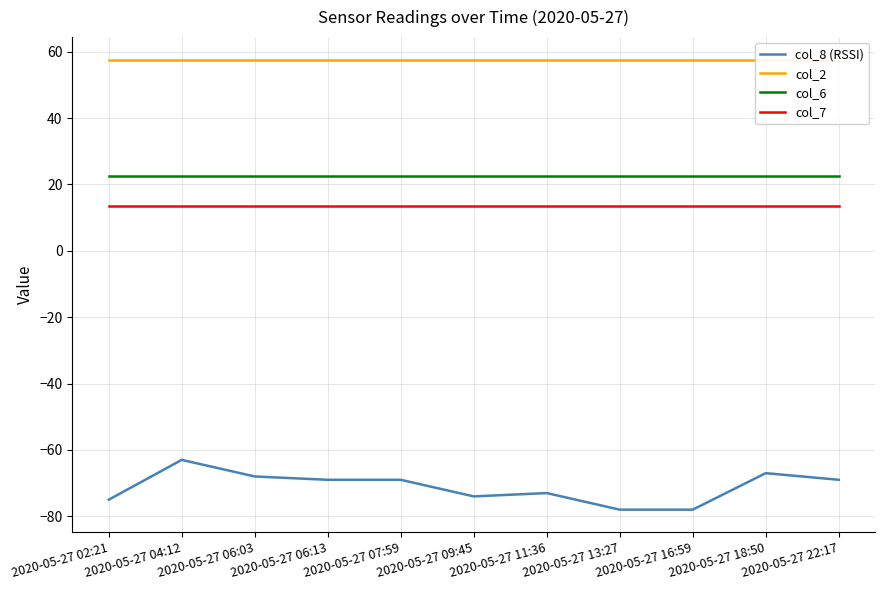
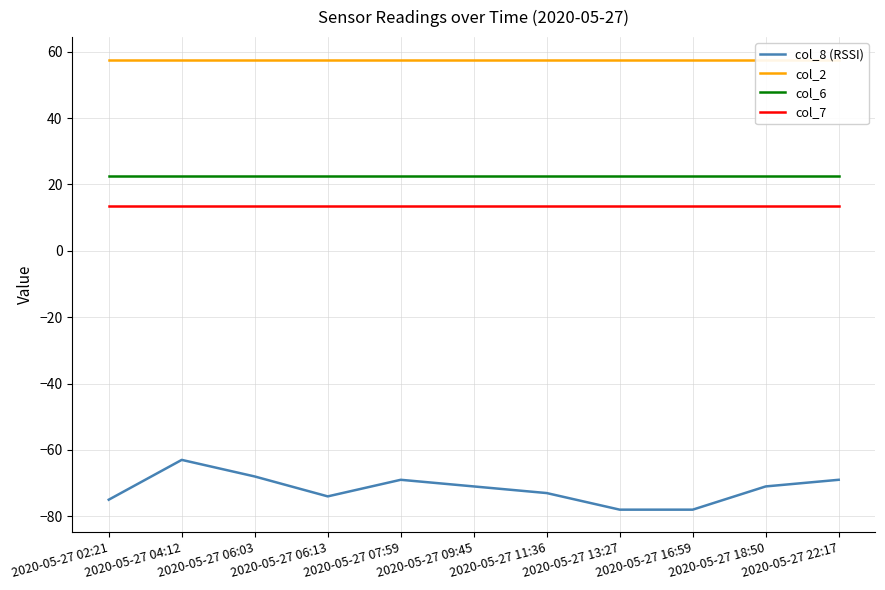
  {
    "col_8 (RSSI)": {
      "2020-05-27 02:21": -75,
      "2020-05-27 04:12": -63,
      "2020-05-27 06:03": -68,
-     "2020-05-27 06:13": -69,
+     "2020-05-27 06:13": -74,
      "2020-05-27 07:59": -69,
-     "2020-05-27 09:45": -74,
+     "2020-05-27 09:45": -71,
      "2020-05-27 11:36": -73,
      "2020-05-27 13:27": -78,
      "2020-05-27 16:59": -78,
-     "2020-05-27 18:50": -67,
+     "2020-05-27 18:50": -71,
      "2020-05-27 22:17": -69
    },
    "col_2": {
      "2020-05-27 02:21": 58,
      "2020-05-27 04:12": 58,
      "2020-05-27 06:03": 58,
      "2020-05-27 06:13": 58,
      "2020-05-27 07:59": 58,
      "2020-05-27 09:45": 58,
      "2020-05-27 11:36": 58,
      "2020-05-27 13:27": 58,
      "2020-05-27 16:59": 58
    },
    "col_6": {
      "2020-05-27 02:21": 22,
      "2020-05-27 04:12": 22,
      "2020-05-27 06:03": 22,
      "2020-05-27 06:13": 22,
      "2020-05-27 07:59": 22,
      "2020-05-27 09:45": 22,
      "2020-05-27 11:36": 22,
      "2020-05-27 13:27": 22,
      "2020-05-27 16:59": 22,
      "2020-05-27 18:50": 22,
      "2020-05-27 22:17": 22
    },
    "col_7": {
      "2020-05-27 02:21": 14,
      "2020-05-27 04:12": 14,
      "2020-05-27 06:03": 14,
      "2020-05-27 06:13": 14,
      "2020-05-27 07:59": 14,
      "2020-05-27 09:45": 14,
      "2020-05-27 11:36": 14,
      "2020-05-27 13:27": 14,
      "2020-05-27 16:59": 14,
      "2020-05-27 18:50": 14,
      "2020-05-27 22:17": 14
    }
  }
